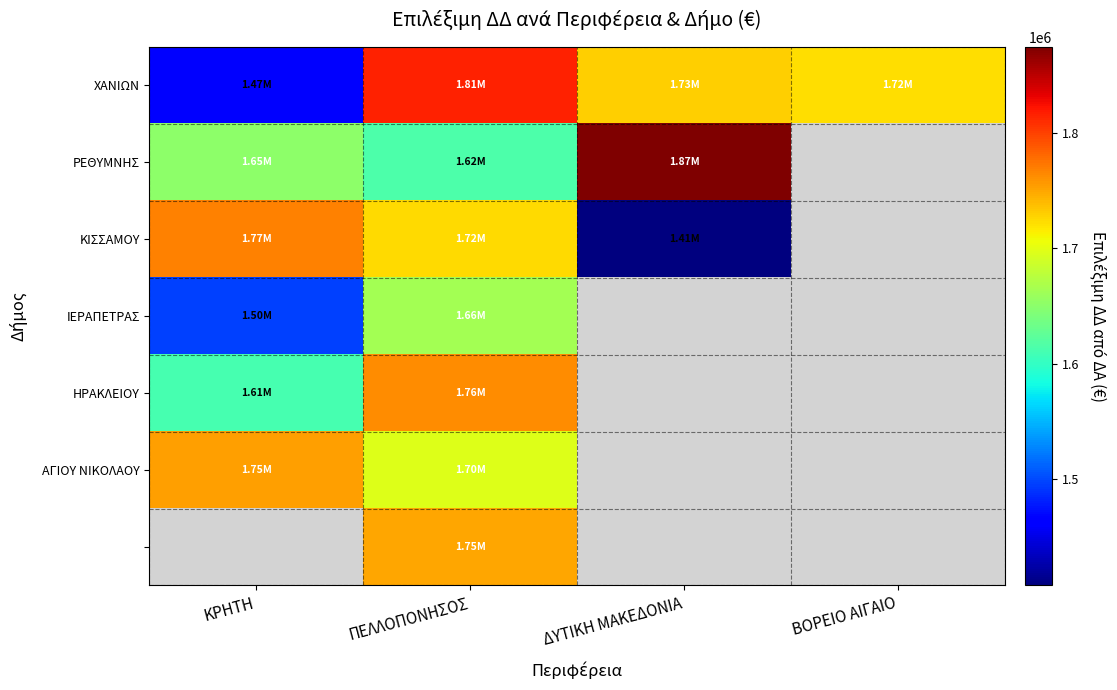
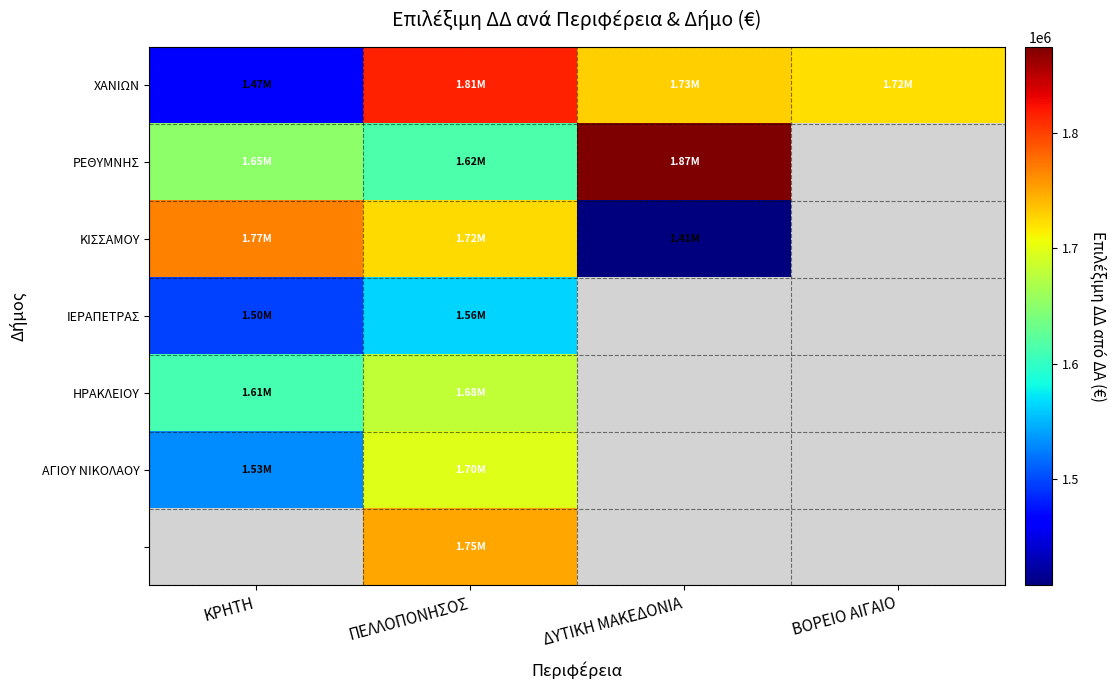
  {
    "ΧΑΝΙΩΝ": {
      "ΚΡΗΤΗ": "1.47M",
      "ΠΕΛΛΟΠΟΝΗΣΟΣ": "1.81M",
      "ΔΥΤΙΚΗ ΜΑΚΕΔΟΝΙΑ": "1.73M",
      "ΒΟΡΕΙΟ ΑΙΓΑΙΟ": "1.72M"
    },
    "ΡΕΘΥΜΝΗΣ": {
      "ΚΡΗΤΗ": "1.65M",
      "ΠΕΛΛΟΠΟΝΗΣΟΣ": "1.62M",
      "ΔΥΤΙΚΗ ΜΑΚΕΔΟΝΙΑ": "1.87M"
    },
    "ΚΙΣΣΑΜΟΥ": {
      "ΚΡΗΤΗ": "1.77M",
      "ΠΕΛΛΟΠΟΝΗΣΟΣ": "1.72M",
      "ΔΥΤΙΚΗ ΜΑΚΕΔΟΝΙΑ": "1.41M"
    },
    "ΙΕΡΑΠΕΤΡΑΣ": {
      "ΚΡΗΤΗ": "1.50M",
-     "ΠΕΛΛΟΠΟΝΗΣΟΣ": "1.66M"
+     "ΠΕΛΛΟΠΟΝΗΣΟΣ": "1.56M"
    },
    "ΗΡΑΚΛΕΙΟΥ": {
      "ΚΡΗΤΗ": "1.61M",
-     "ΠΕΛΛΟΠΟΝΗΣΟΣ": "1.76M"
+     "ΠΕΛΛΟΠΟΝΗΣΟΣ": "1.68M"
    },
    "ΑΓΙΟΥ ΝΙΚΟΛΑΟΥ": {
-     "ΚΡΗΤΗ": "1.75M",
+     "ΚΡΗΤΗ": "1.53M",
      "ΠΕΛΛΟΠΟΝΗΣΟΣ": "1.70M"
    }
  }
